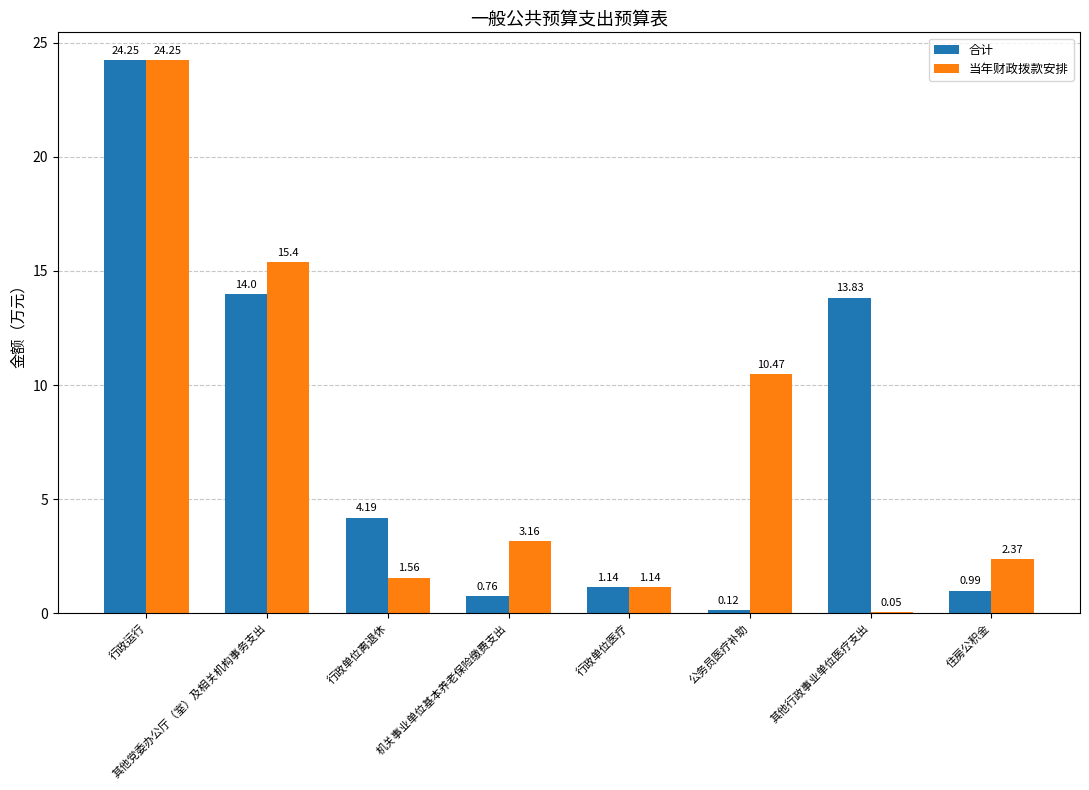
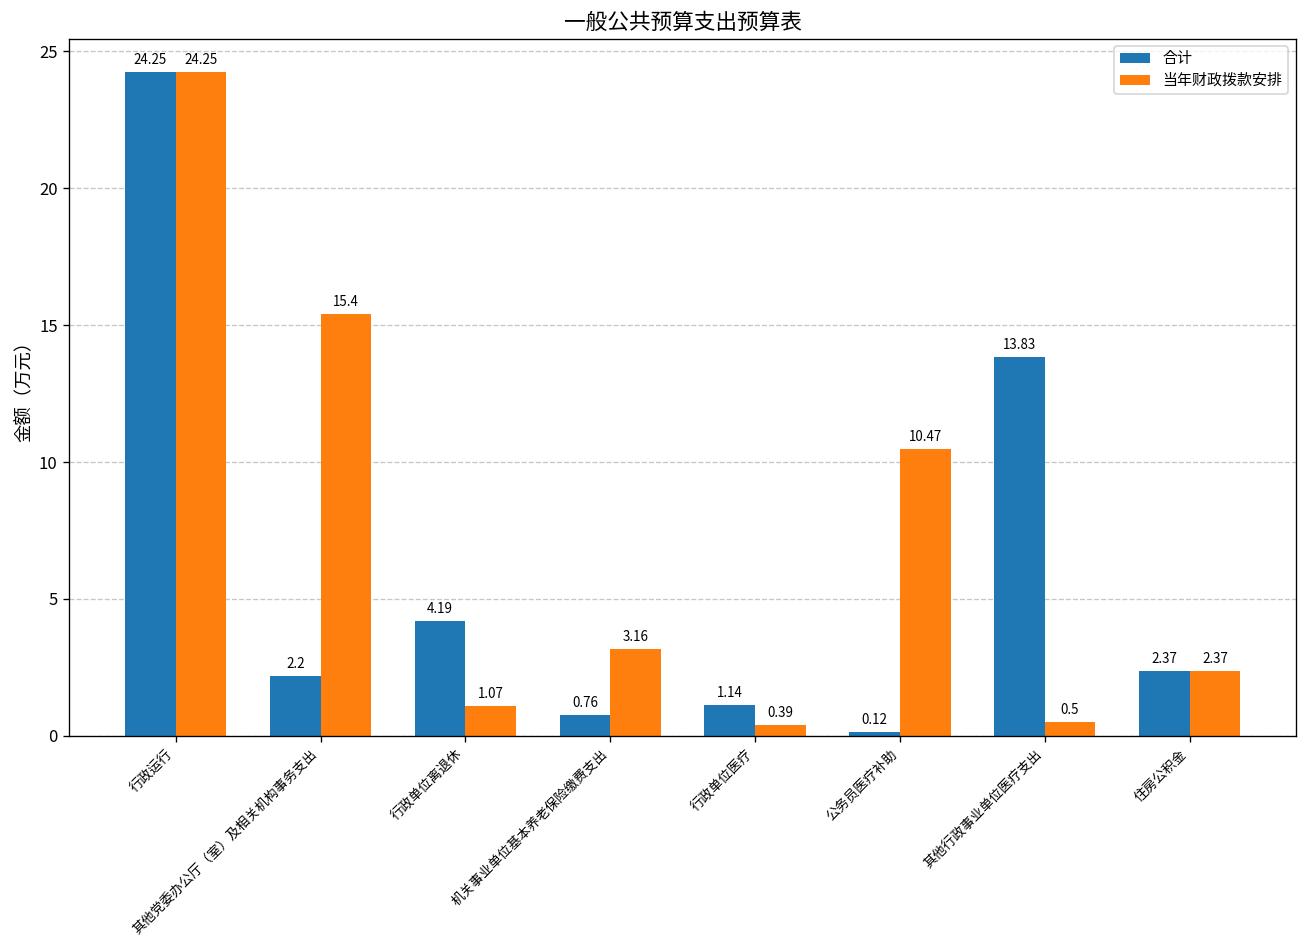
  {
    "合计": {
      "行政运行": 24.25,
-     "其他党委办公厅（室）及相关机构事务支出": 14.0,
+     "其他党委办公厅（室）及相关机构事务支出": 2.2,
      "行政单位离退休": 4.19,
      "机关事业单位基本养老保险缴费支出": 0.76,
      "行政单位医疗": 1.14,
      "公务员医疗补助": 0.12,
      "其他行政事业单位医疗支出": 13.83,
-     "住房公积金": 0.99
+     "住房公积金": 2.37
    },
    "当年财政拨款安排": {
      "行政运行": 24.25,
      "其他党委办公厅（室）及相关机构事务支出": 15.4,
-     "行政单位离退休": 1.56,
+     "行政单位离退休": 1.07,
      "机关事业单位基本养老保险缴费支出": 3.16,
-     "行政单位医疗": 1.14,
+     "行政单位医疗": 0.39,
      "公务员医疗补助": 10.47,
-     "其他行政事业单位医疗支出": 0.05,
+     "其他行政事业单位医疗支出": 0.5,
      "住房公积金": 2.37
    }
  }
